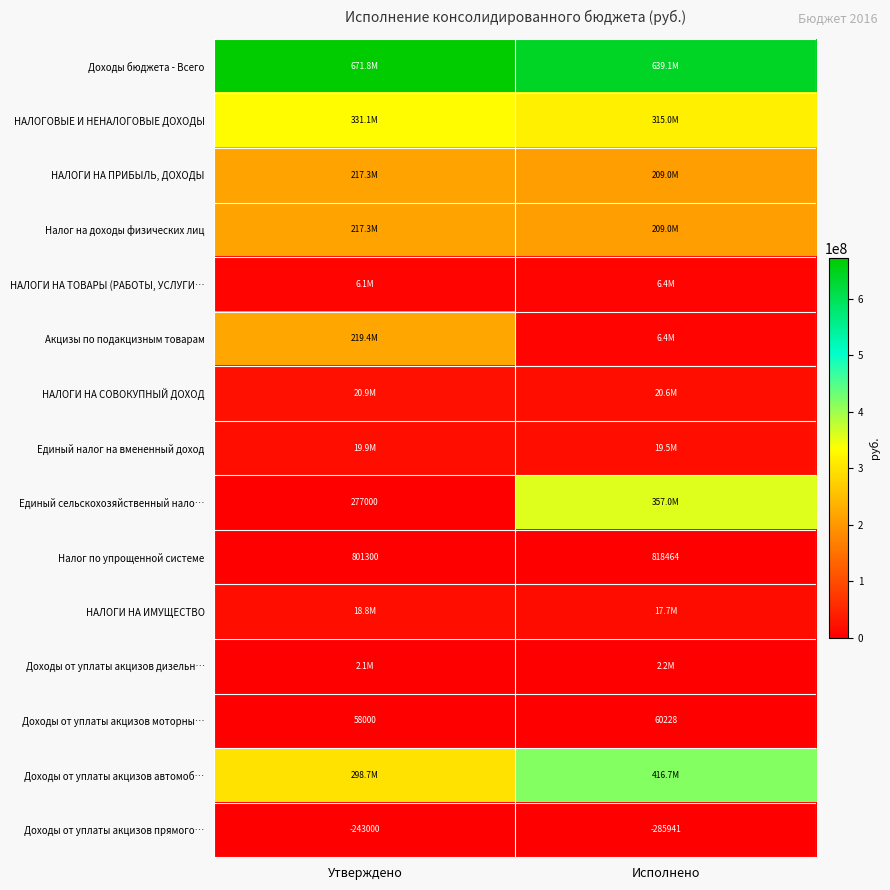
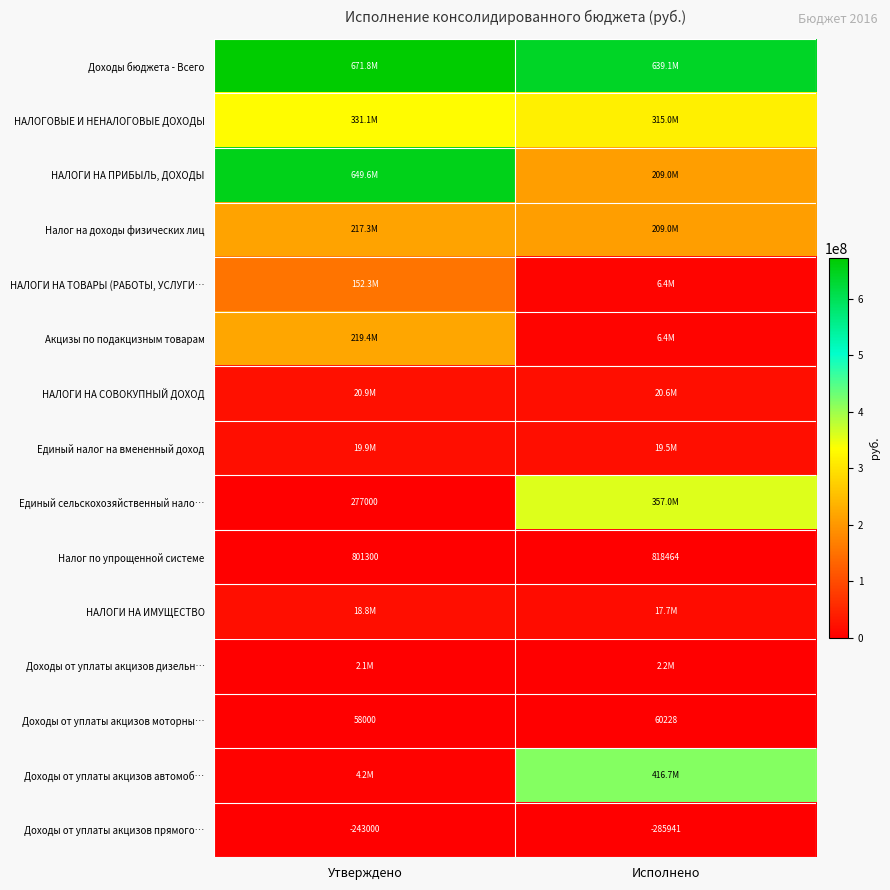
  {
    "Доходы бюджета - Всего": {
      "Утверждено": "671.8M",
      "Исполнено": "639.1M"
    },
    "НАЛОГОВЫЕ И НЕНАЛОГОВЫЕ ДОХОДЫ": {
      "Утверждено": "331.1M",
      "Исполнено": "315.0M"
    },
    "НАЛОГИ НА ПРИБЫЛЬ, ДОХОДЫ": {
-     "Утверждено": "217.3M",
+     "Утверждено": "649.6M",
      "Исполнено": "209.0M"
    },
    "Налог на доходы физических лиц": {
      "Утверждено": "217.3M",
      "Исполнено": "209.0M"
    },
    "НАЛОГИ НА ТОВАРЫ (РАБОТЫ, УСЛУГИ…": {
-     "Утверждено": "6.1M",
+     "Утверждено": "152.3M",
      "Исполнено": "6.4M"
    },
    "Акцизы по подакцизным товарам": {
      "Утверждено": "219.4M",
      "Исполнено": "6.4M"
    },
    "НАЛОГИ НА СОВОКУПНЫЙ ДОХОД": {
      "Утверждено": "20.9M",
      "Исполнено": "20.6M"
    },
    "Единый налог на вмененный доход": {
      "Утверждено": "19.9M",
      "Исполнено": "19.5M"
    },
    "Единый сельскохозяйственный нало…": {
      "Утверждено": "277000",
      "Исполнено": "357.0M"
    },
    "Налог по упрощенной системе": {
      "Утверждено": "801300",
      "Исполнено": "818464"
    },
    "НАЛОГИ НА ИМУЩЕСТВО": {
      "Утверждено": "18.8M",
      "Исполнено": "17.7M"
    },
    "Доходы от уплаты акцизов дизельн…": {
      "Утверждено": "2.1M",
      "Исполнено": "2.2M"
    },
    "Доходы от уплаты акцизов моторны…": {
      "Утверждено": "58000",
      "Исполнено": "60228"
    },
    "Доходы от уплаты акцизов автомоб…": {
-     "Утверждено": "298.7M",
+     "Утверждено": "4.2M",
      "Исполнено": "416.7M"
    },
    "Доходы от уплаты акцизов прямого…": {
      "Утверждено": "-243000",
      "Исполнено": "-285941"
    }
  }
